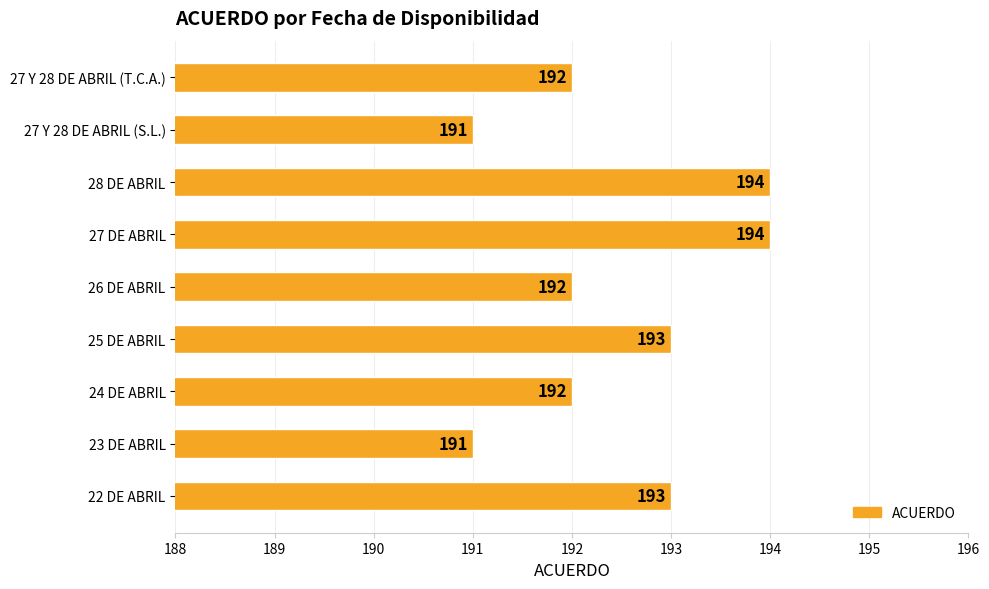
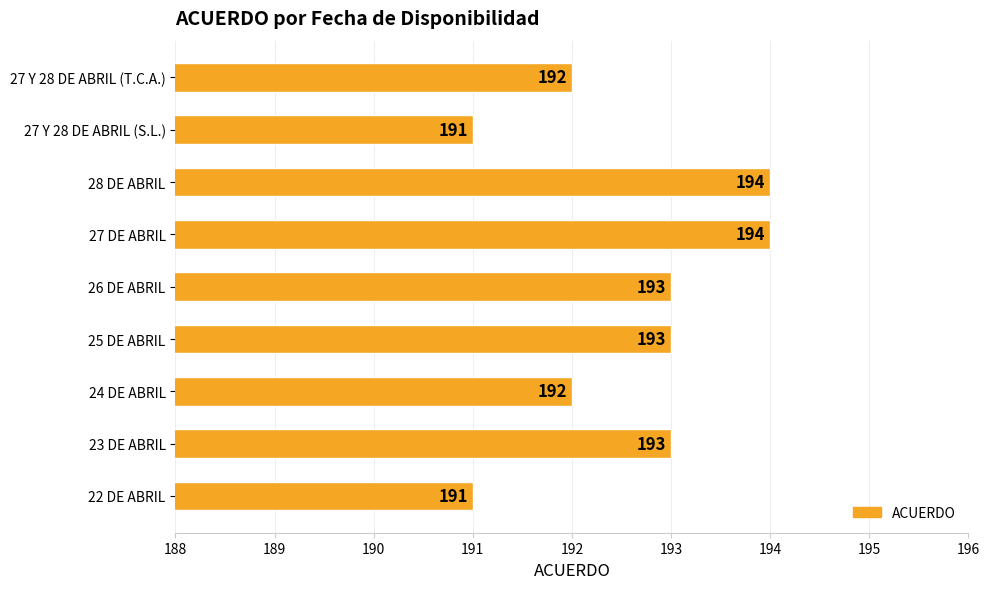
  {
    "27 Y 28 DE ABRIL (T.C.A.)": 192,
    "27 Y 28 DE ABRIL (S.L.)": 191,
    "28 DE ABRIL": 194,
    "27 DE ABRIL": 194,
-   "26 DE ABRIL": 192,
+   "26 DE ABRIL": 193,
    "25 DE ABRIL": 193,
    "24 DE ABRIL": 192,
-   "23 DE ABRIL": 191,
-   "22 DE ABRIL": 193
+   "23 DE ABRIL": 193,
+   "22 DE ABRIL": 191
  }
